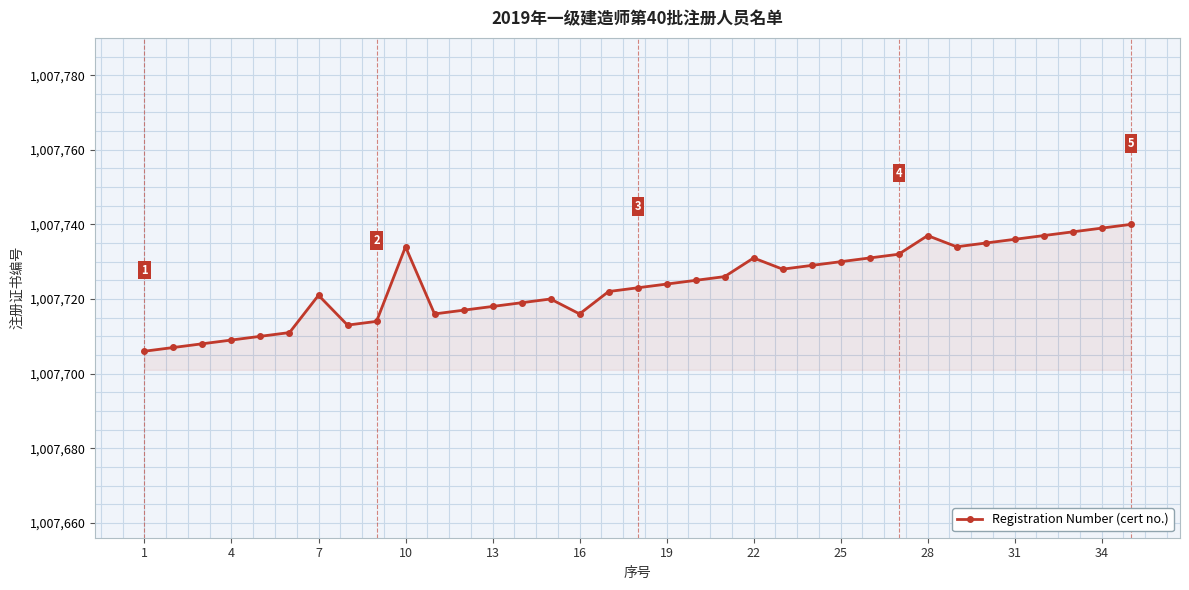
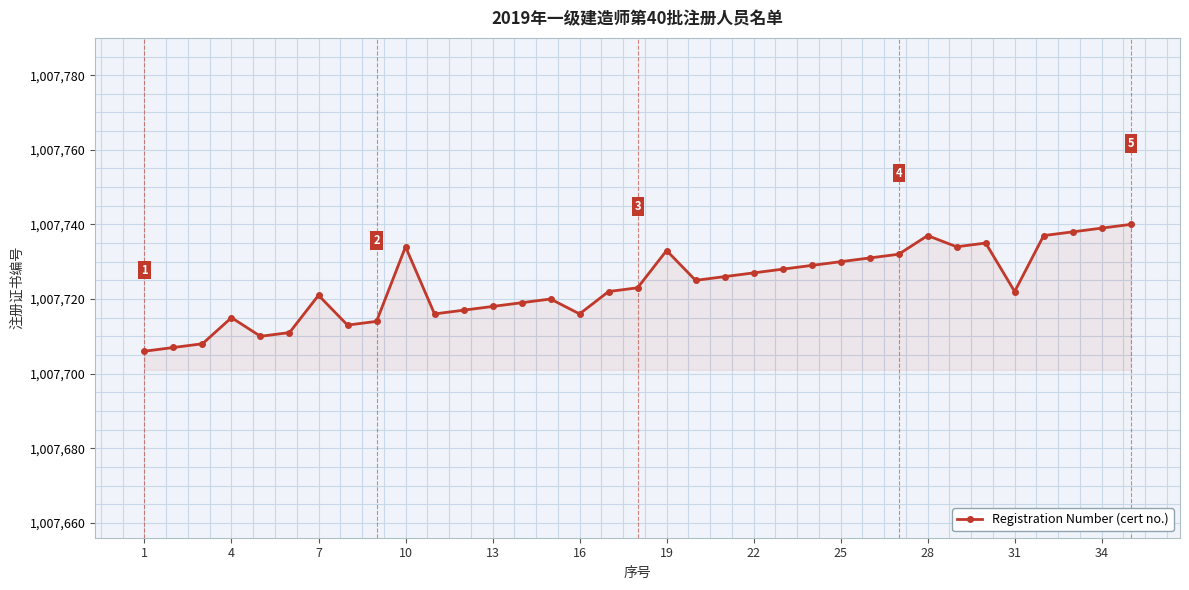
  {
    "1": "1,007,706",
-   "4": "1,007,709",
+   "4": "1,007,715",
    "7": "1,007,721",
    "10": "1,007,734",
    "13": "1,007,718",
    "16": "1,007,716",
-   "19": "1,007,724",
-   "22": "1,007,731",
+   "19": "1,007,733",
+   "22": "1,007,727",
    "25": "1,007,730",
    "28": "1,007,737",
-   "31": "1,007,736",
+   "31": "1,007,722",
    "34": "1,007,739"
  }
